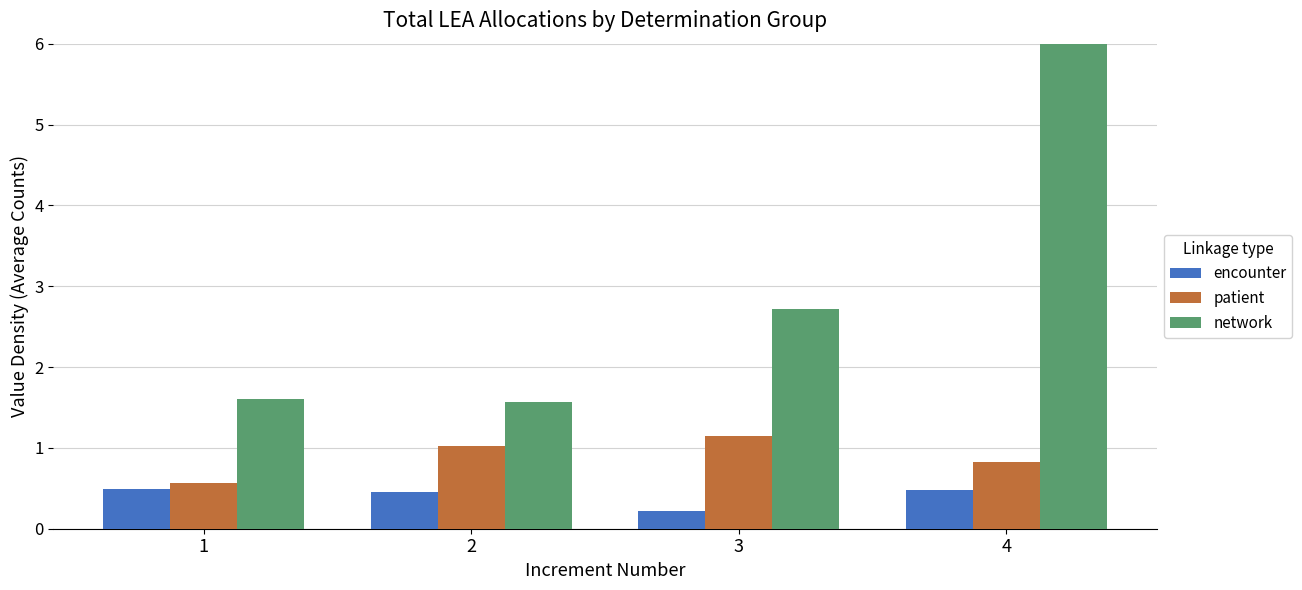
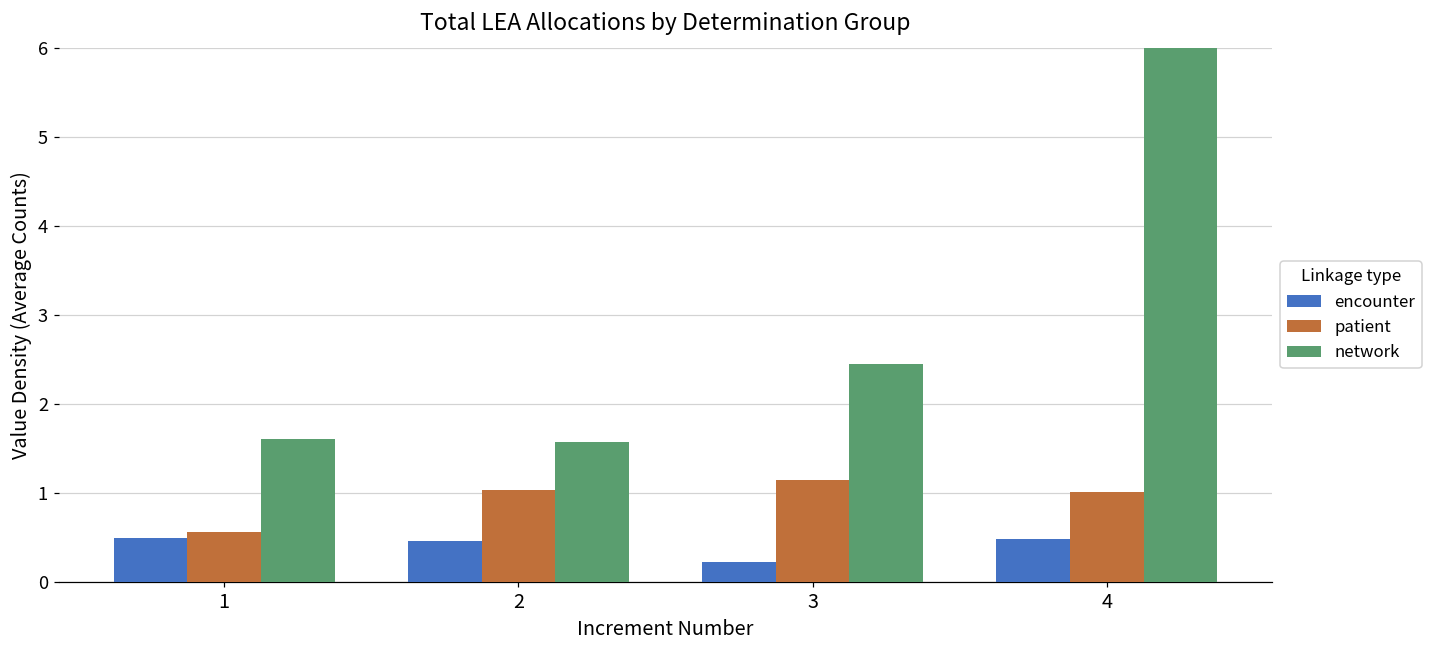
  {
    "encounter": {
      "1": 0.5,
      "2": 0.5,
      "3": 0.2,
      "4": 0.5
    },
    "patient": {
      "1": 0.6,
      "2": 1.0,
      "3": 1.1,
-     "4": 0.8
+     "4": 1.0
    },
    "network": {
      "1": 1.6,
      "2": 1.6,
-     "3": 2.7
+     "3": 2.4
    }
  }
